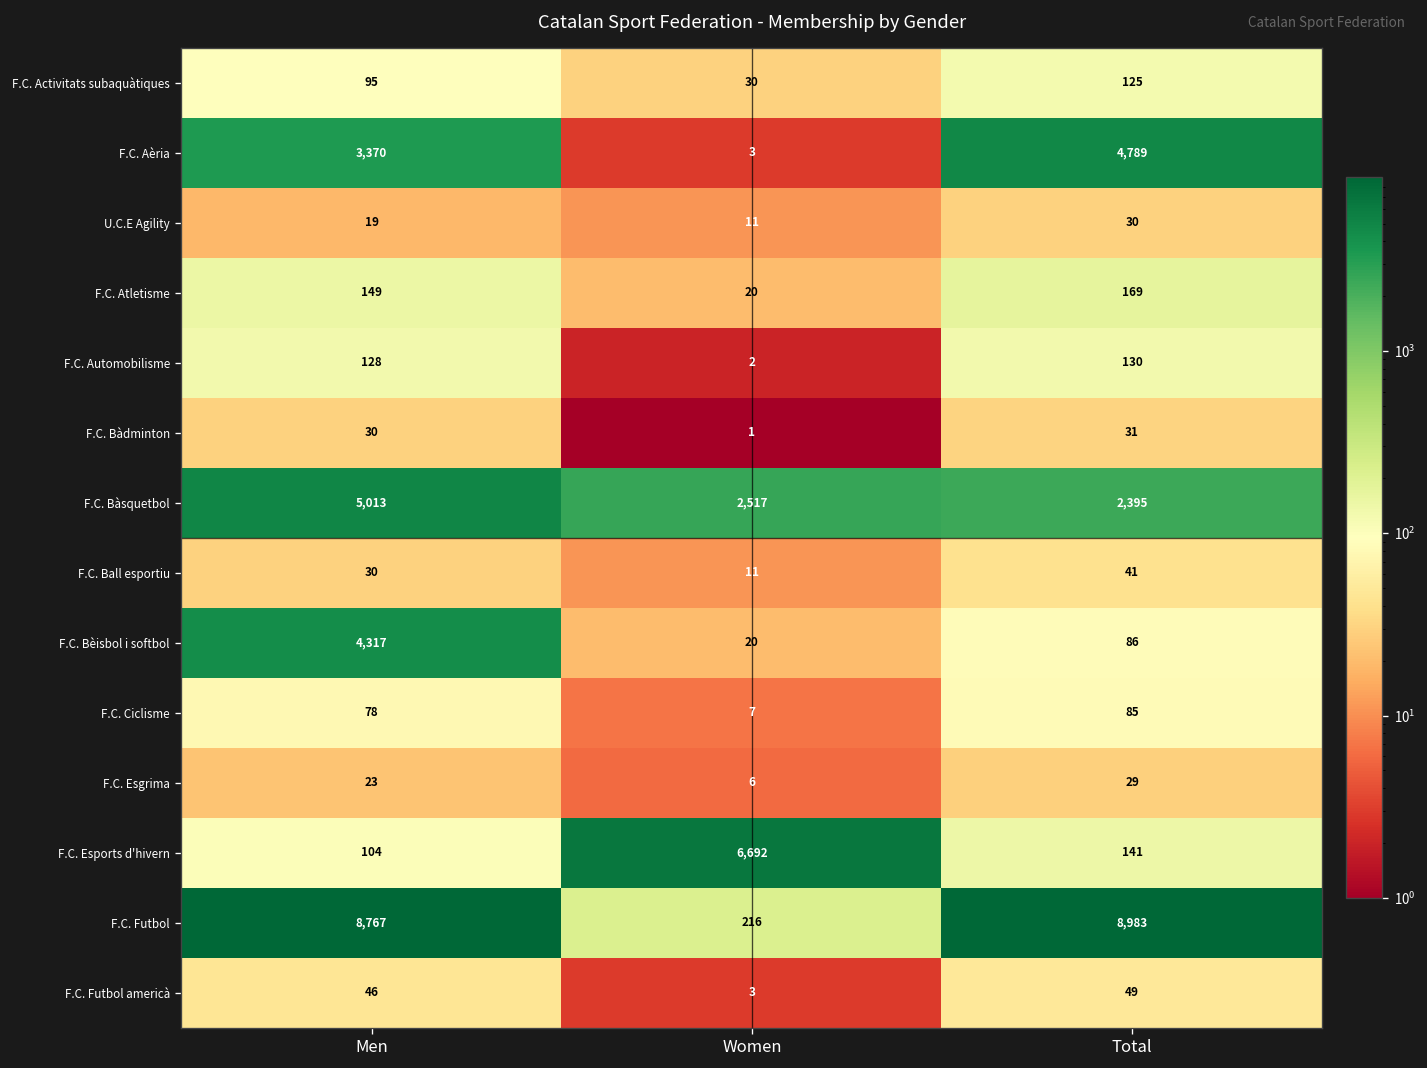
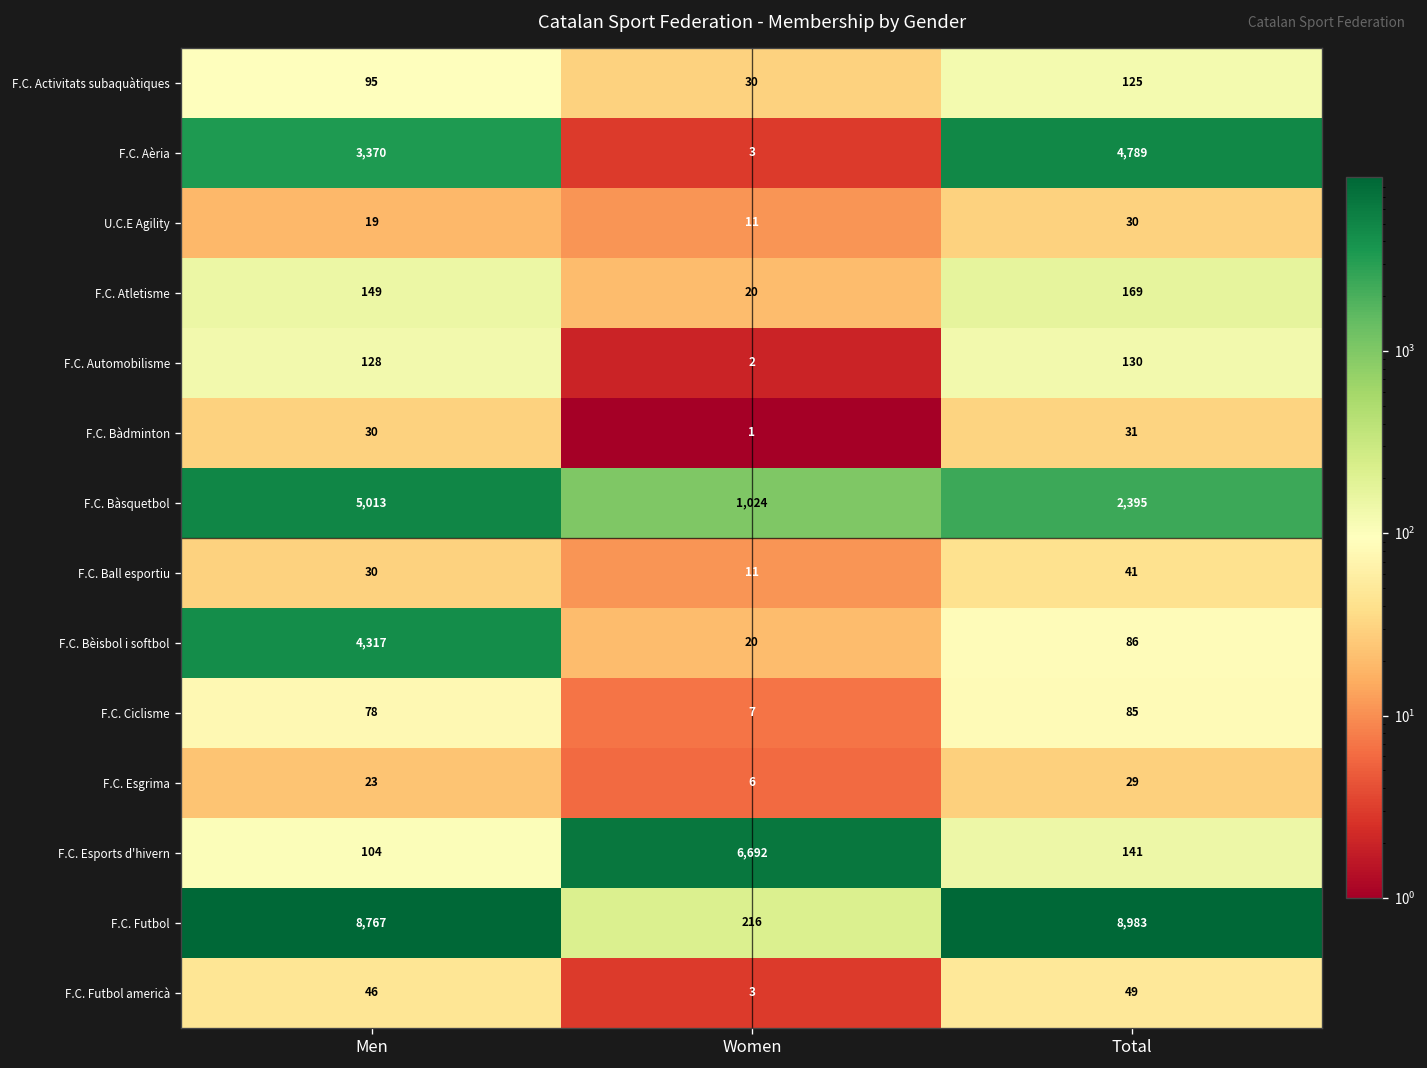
  {
    "F.C. Activitats subaquàtiques": {
      "Men": "95",
      "Women": "30",
      "Total": "125"
    },
    "F.C. Aèria": {
      "Men": "3,370",
      "Women": "3",
      "Total": "4,789"
    },
    "U.C.E Agility": {
      "Men": "19",
      "Women": "11",
      "Total": "30"
    },
    "F.C. Atletisme": {
      "Men": "149",
      "Women": "20",
      "Total": "169"
    },
    "F.C. Automobilisme": {
      "Men": "128",
      "Women": "2",
      "Total": "130"
    },
    "F.C. Bàdminton": {
      "Men": "30",
      "Women": "1",
      "Total": "31"
    },
    "F.C. Bàsquetbol": {
      "Men": "5,013",
-     "Women": "2,517",
+     "Women": "1,024",
      "Total": "2,395"
    },
    "F.C. Ball esportiu": {
      "Men": "30",
      "Women": "11",
      "Total": "41"
    },
    "F.C. Bèisbol i softbol": {
      "Men": "4,317",
      "Women": "20",
      "Total": "86"
    },
    "F.C. Ciclisme": {
      "Men": "78",
      "Women": "7",
      "Total": "85"
    },
    "F.C. Esgrima": {
      "Men": "23",
      "Women": "6",
      "Total": "29"
    },
    "F.C. Esports d'hivern": {
      "Men": "104",
      "Women": "6,692",
      "Total": "141"
    },
    "F.C. Futbol": {
      "Men": "8,767",
      "Women": "216",
      "Total": "8,983"
    },
    "F.C. Futbol americà": {
      "Men": "46",
      "Women": "3",
      "Total": "49"
    }
  }
